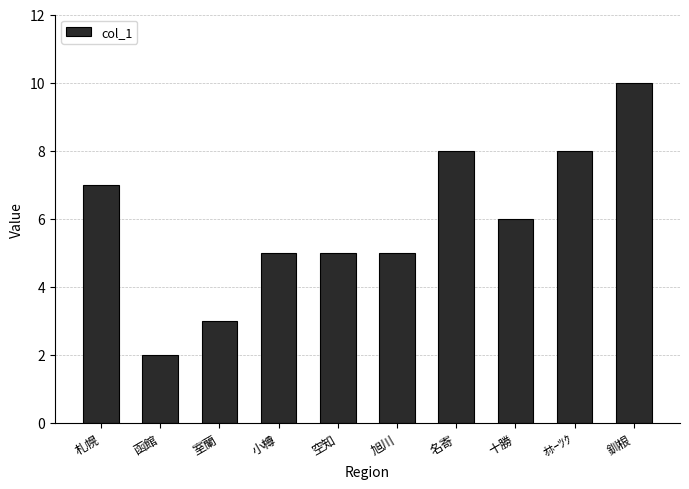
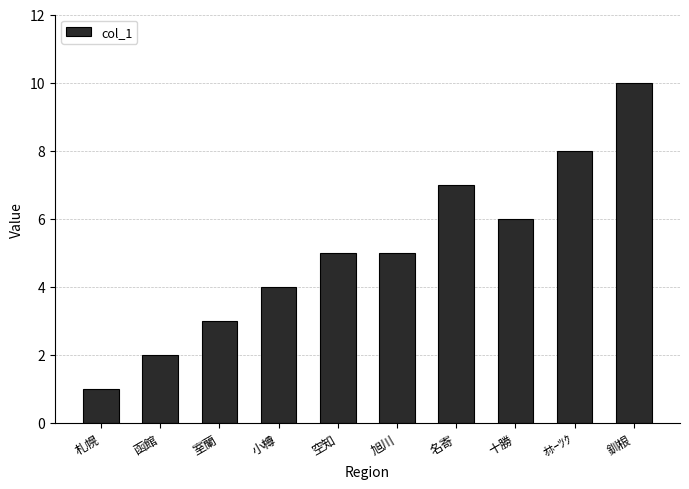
  {
-   "札幌": 7,
+   "札幌": 1,
    "函館": 2,
    "室蘭": 3,
-   "小樽": 5,
+   "小樽": 4,
    "空知": 5,
    "旭川": 5,
-   "名寄": 8,
+   "名寄": 7,
    "十勝": 6,
    "ｵﾎｰﾂｸ": 8,
    "釧根": 10
  }
